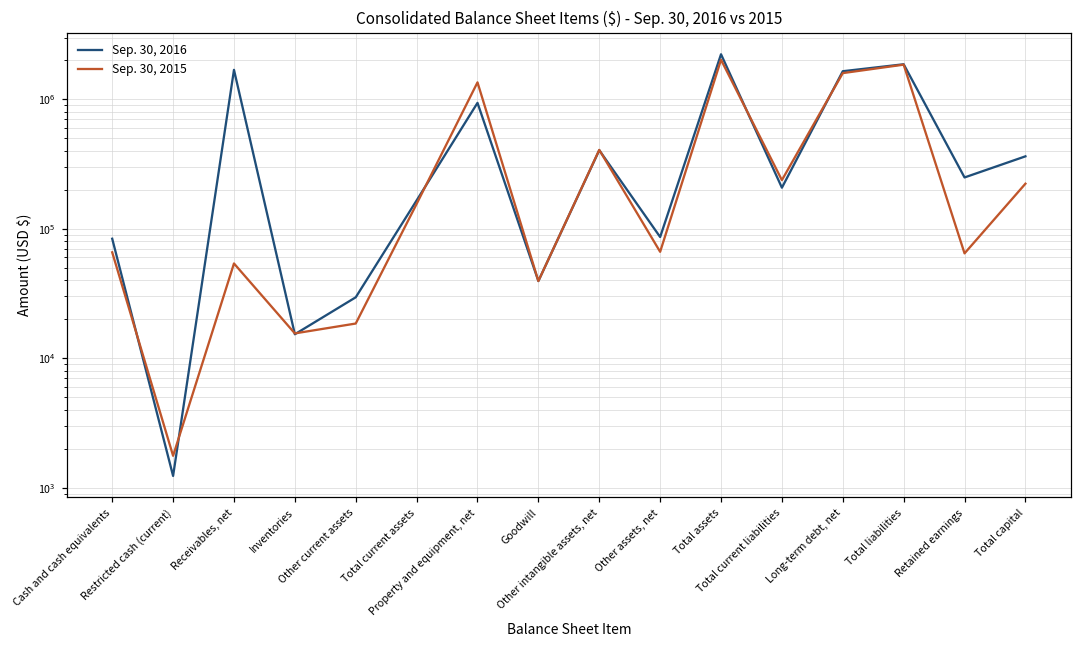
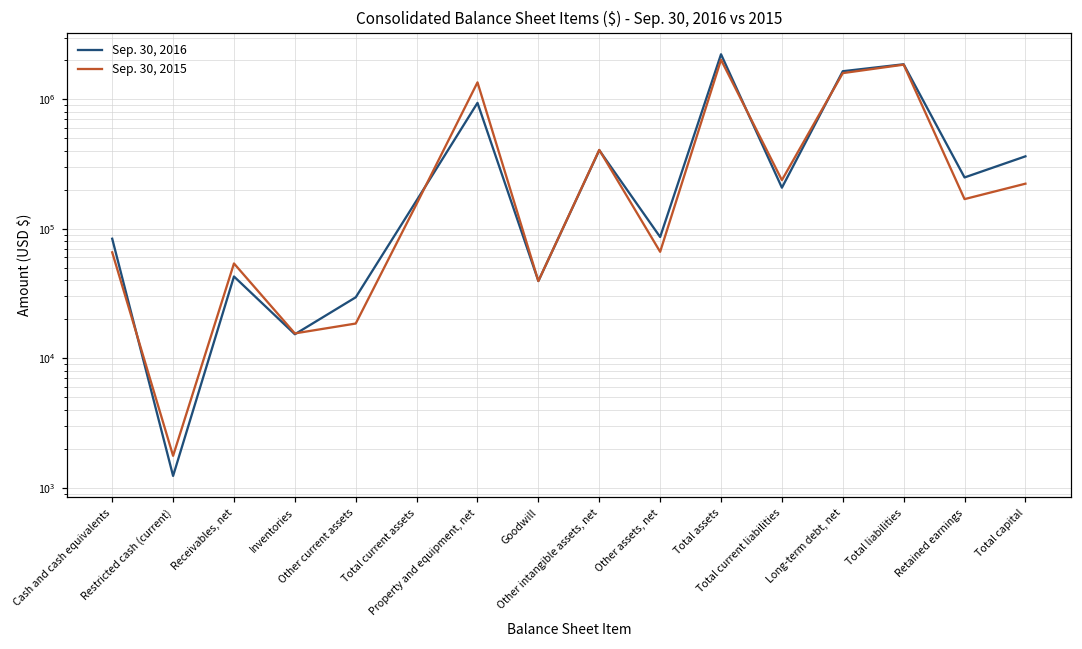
  {
    "Sep. 30, 2016": {
      "Cash and cash equivalents": 80000,
      "Restricted cash (current)": 1200,
-     "Receivables, net": 1700000,
+     "Receivables, net": 43000,
      "Other current assets": 30000,
      "Total current assets": 170000,
      "Property and equipment, net": 900000,
      "Other assets, net": 90000,
      "Total assets": 2200000,
      "Total current liabilities": 210000,
      "Retained earnings": 250000,
      "Total capital": 360000
    },
    "Sep. 30, 2015": {
      "Cash and cash equivalents": 70000,
      "Restricted cash (current)": 1800,
      "Receivables, net": 50000,
      "Other current assets": 19000,
      "Total current assets": 160000,
      "Property and equipment, net": 1400000,
      "Other assets, net": 70000,
      "Total assets": 2000000,
      "Total current liabilities": 240000,
-     "Retained earnings": 60000,
+     "Retained earnings": 170000,
      "Total capital": 220000
    }
  }
